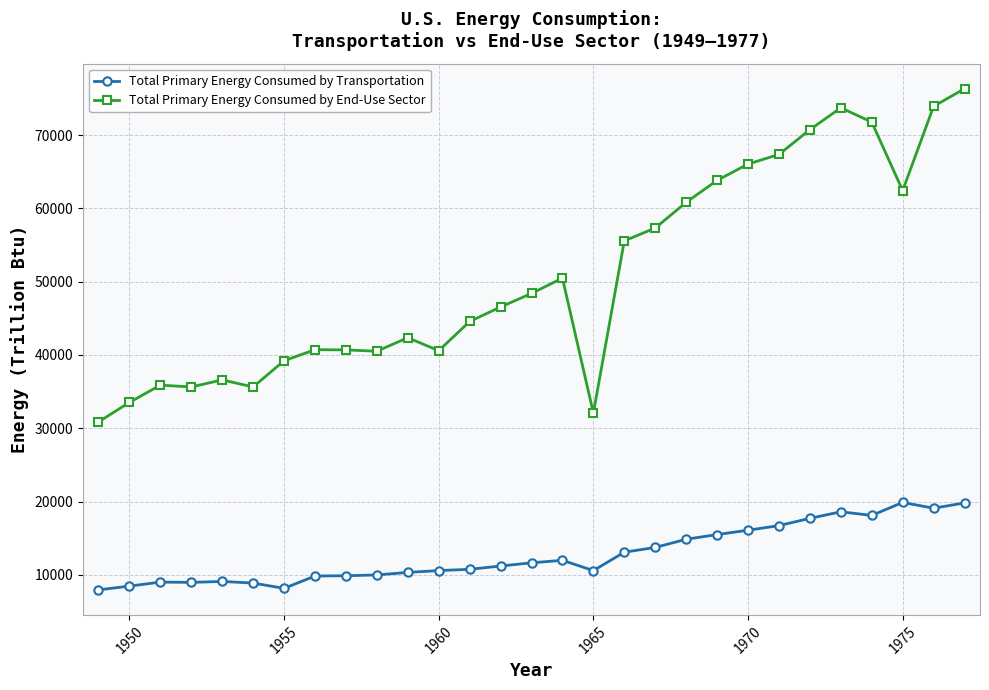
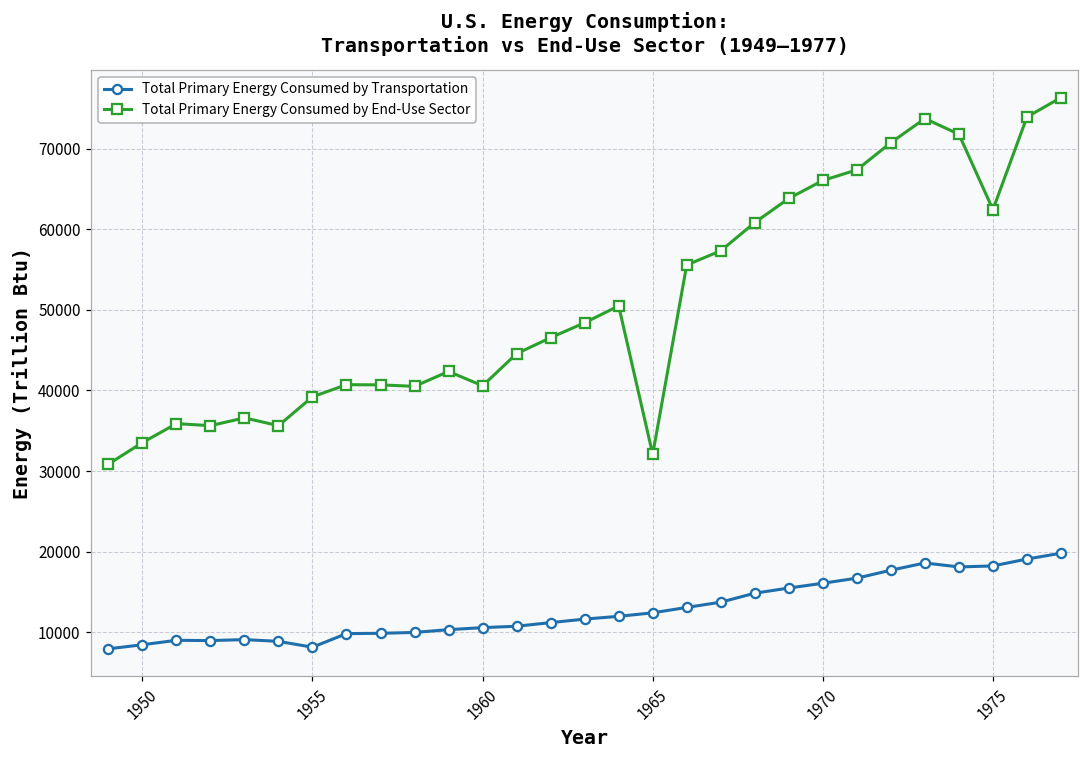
  {
    "Total Primary Energy Consumed by Transportation": {
      "1950": 8000,
      "1955": 8000,
      "1960": 11000,
-     "1965": 11000,
+     "1965": 12000,
      "1970": 16000,
-     "1975": 20000
+     "1975": 18000
    },
    "Total Primary Energy Consumed by End-Use Sector": {
      "1950": 34000,
      "1955": 39000,
      "1960": 41000,
      "1965": 32000,
      "1970": 66000,
      "1975": 62000
    }
  }
